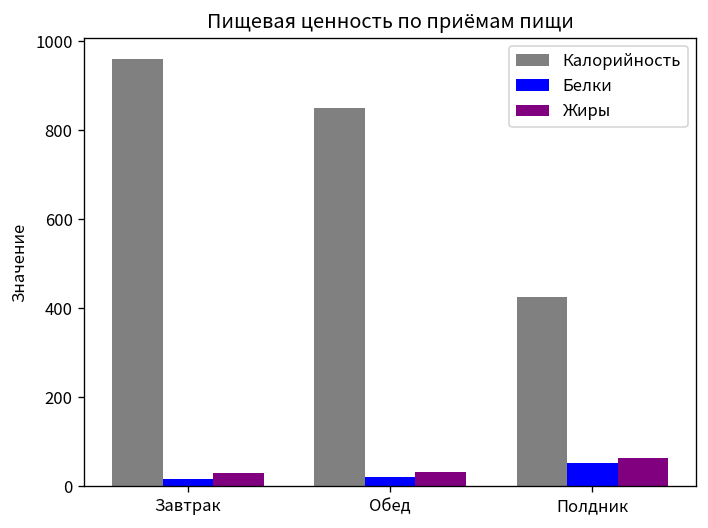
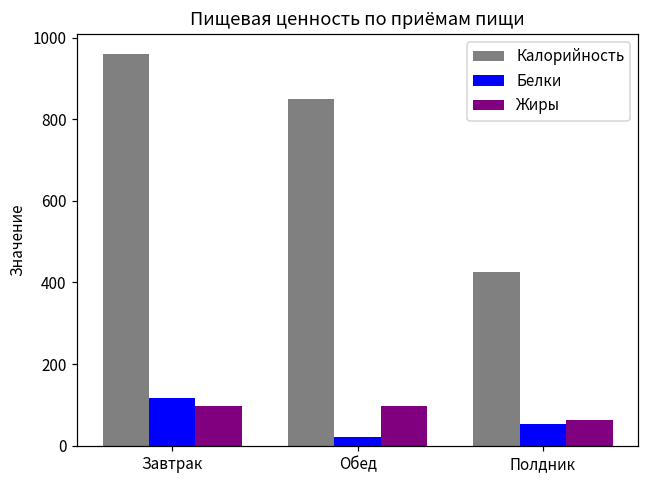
  {
    "Калорийность": {
      "Завтрак": 960,
      "Обед": 850,
      "Полдник": 430
    },
    "Белки": {
-     "Завтрак": 20,
+     "Завтрак": 120,
      "Обед": 20,
      "Полдник": 50
    },
    "Жиры": {
-     "Завтрак": 30,
-     "Обед": 30,
+     "Завтрак": 100,
+     "Обед": 100,
      "Полдник": 60
    }
  }
